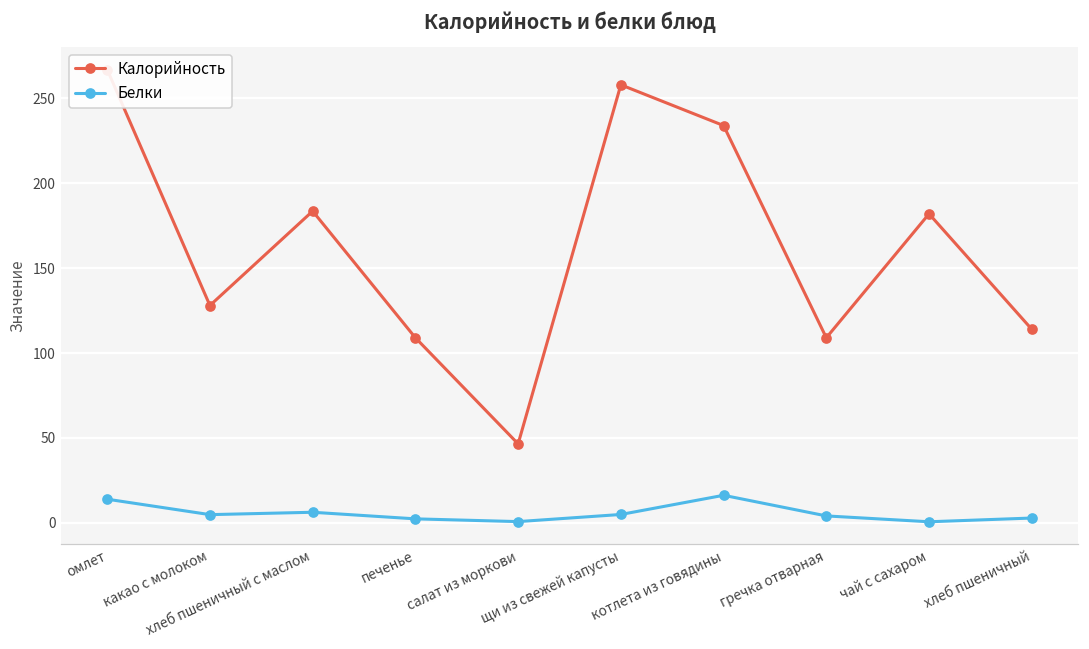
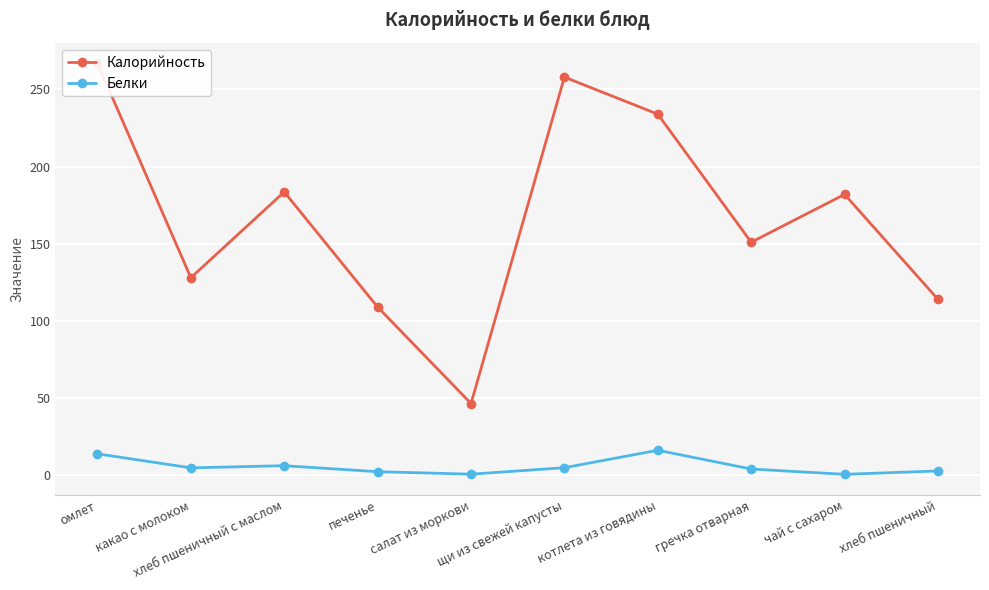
  {
    "Калорийность": {
      "какао с молоком": 128,
      "хлеб пшеничный с маслом": 184,
      "печенье": 109,
      "салат из моркови": 47,
      "щи из свежей капусты": 258,
      "котлета из говядины": 234,
-     "гречка отварная": 109,
+     "гречка отварная": 151,
      "чай с сахаром": 182,
      "хлеб пшеничный": 114
    },
    "Белки": {
      "омлет": 14,
      "какао с молоком": 5,
      "хлеб пшеничный с маслом": 6,
      "печенье": 2,
      "салат из моркови": 1,
      "щи из свежей капусты": 5,
      "котлета из говядины": 16,
      "гречка отварная": 4,
      "чай с сахаром": 1,
      "хлеб пшеничный": 3
    }
  }
